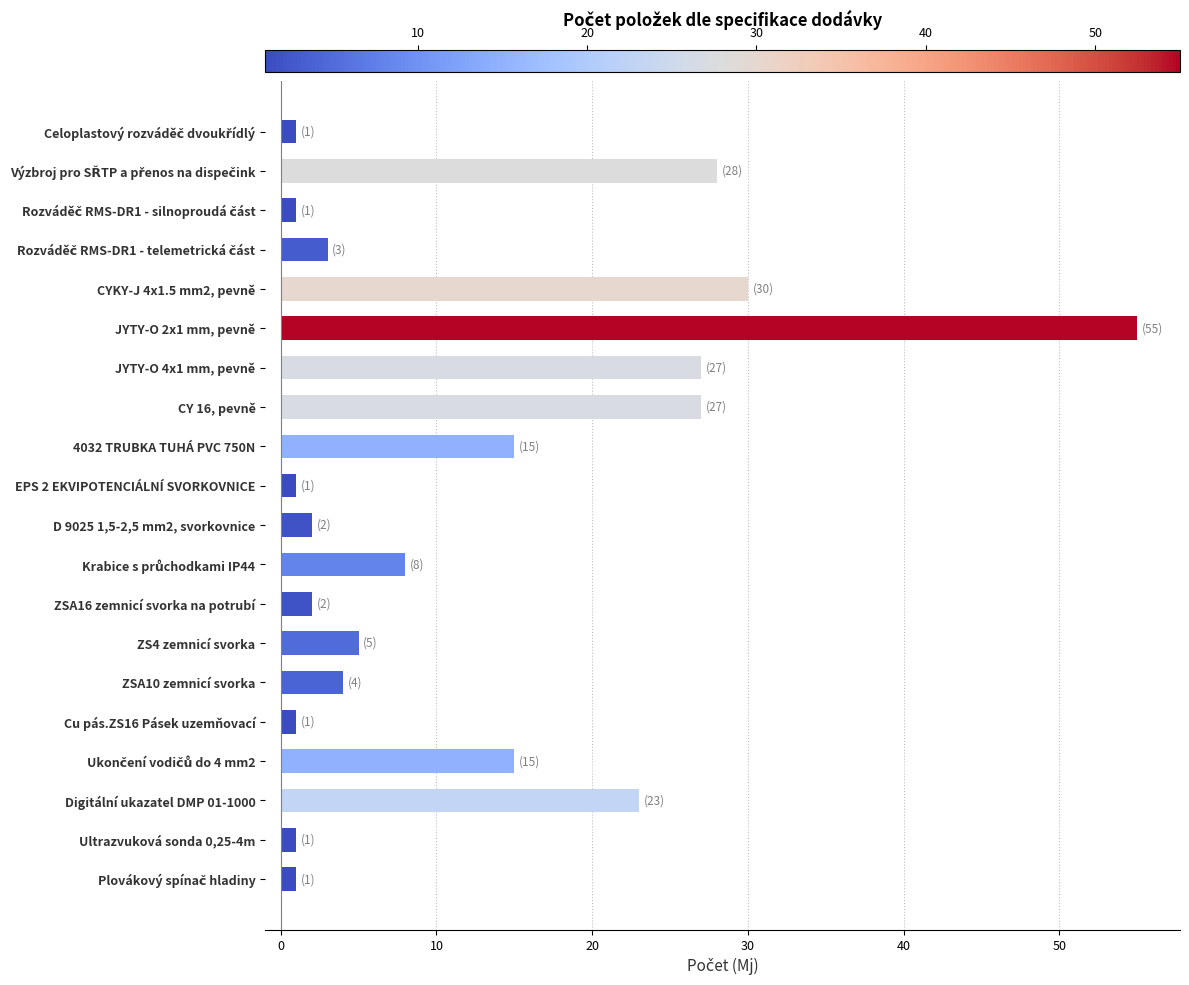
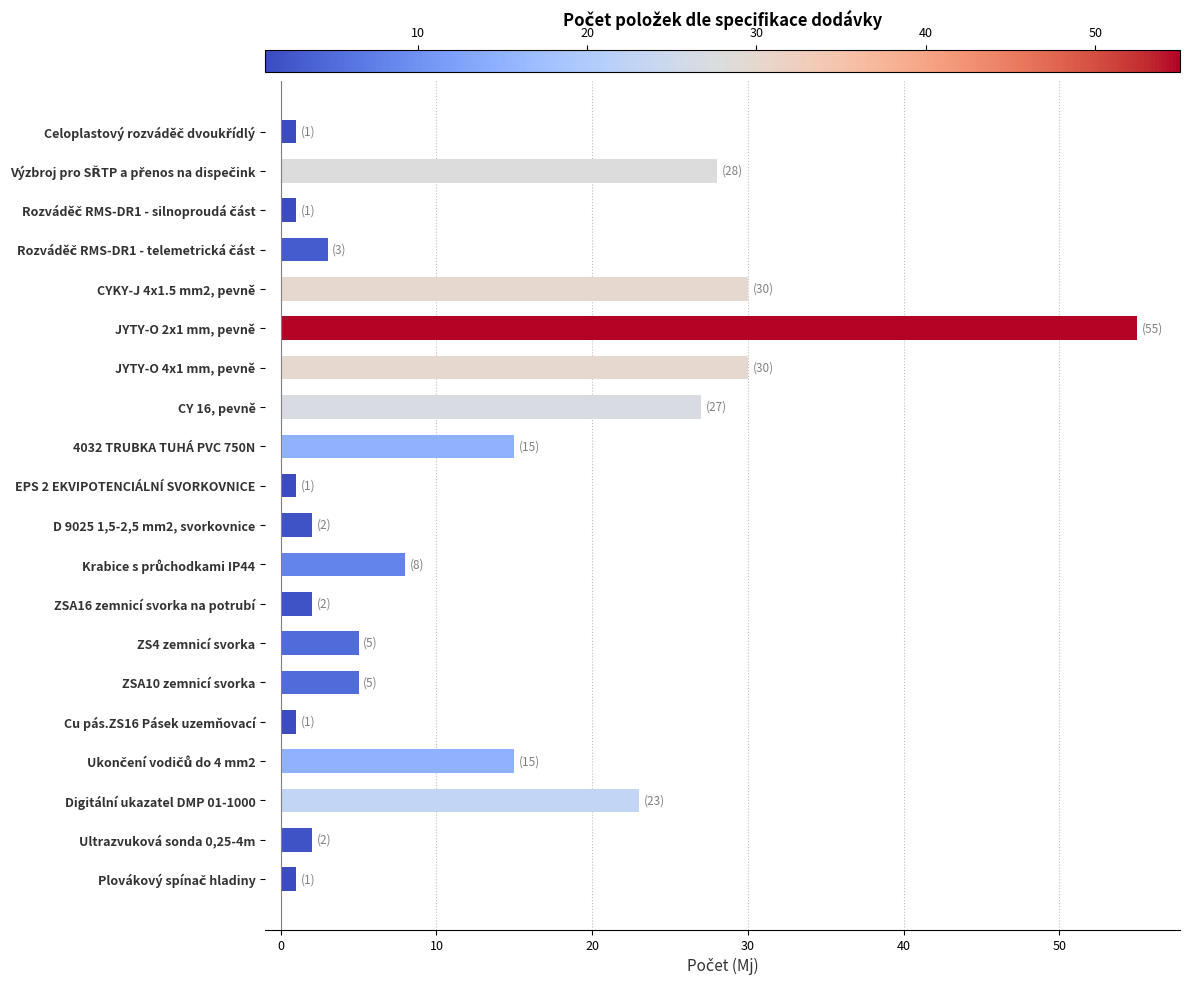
  {
    "Celoplastový rozváděč dvoukřídlý": "(1)",
    "Výzbroj pro SŘTP a přenos na dispečink": "(28)",
    "Rozváděč RMS-DR1 - silnoproudá část": "(1)",
    "Rozváděč RMS-DR1 - telemetrická část": "(3)",
    "CYKY-J 4x1.5 mm2, pevně": "(30)",
    "JYTY-O 2x1 mm, pevně": "(55)",
-   "JYTY-O 4x1 mm, pevně": "(27)",
+   "JYTY-O 4x1 mm, pevně": "(30)",
    "CY 16, pevně": "(27)",
    "4032 TRUBKA TUHÁ PVC 750N": "(15)",
    "EPS 2 EKVIPOTENCIÁLNÍ SVORKOVNICE": "(1)",
    "D 9025 1,5-2,5 mm2, svorkovnice": "(2)",
    "Krabice s průchodkami IP44": "(8)",
    "ZSA16 zemnicí svorka na potrubí": "(2)",
    "ZS4 zemnicí svorka": "(5)",
-   "ZSA10 zemnicí svorka": "(4)",
+   "ZSA10 zemnicí svorka": "(5)",
    "Cu pás.ZS16 Pásek uzemňovací": "(1)",
    "Ukončení vodičů do 4 mm2": "(15)",
    "Digitální ukazatel DMP 01-1000": "(23)",
-   "Ultrazvuková sonda 0,25-4m": "(1)",
+   "Ultrazvuková sonda 0,25-4m": "(2)",
    "Plovákový spínač hladiny": "(1)"
  }
